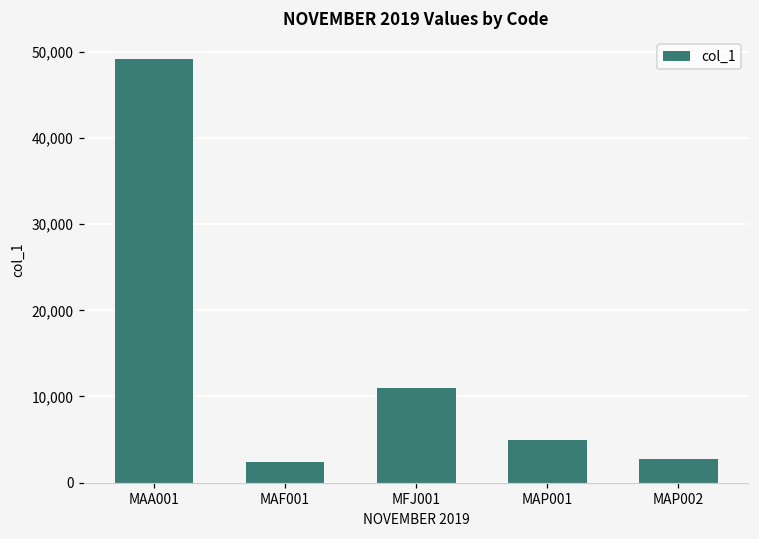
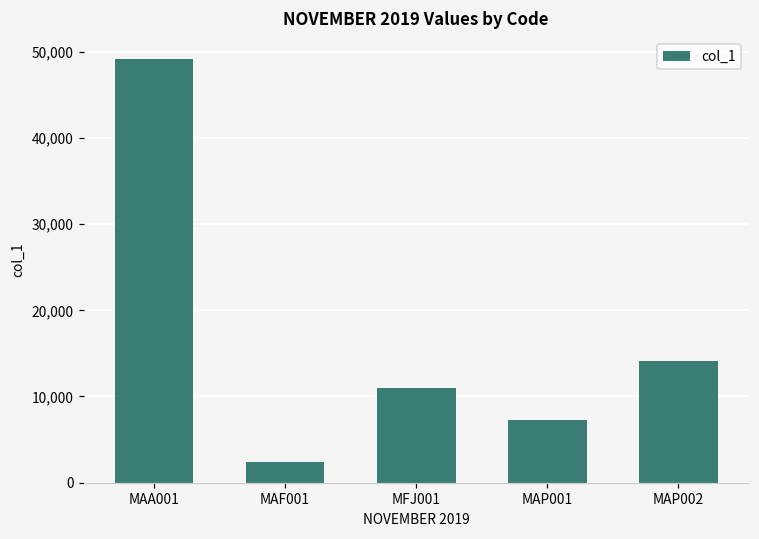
  {
    "MAA001": "49,000",
    "MAF001": "2,000",
    "MFJ001": "11,000",
-   "MAP001": "5,000",
-   "MAP002": "3,000"
+   "MAP001": "7,000",
+   "MAP002": "14,000"
  }
